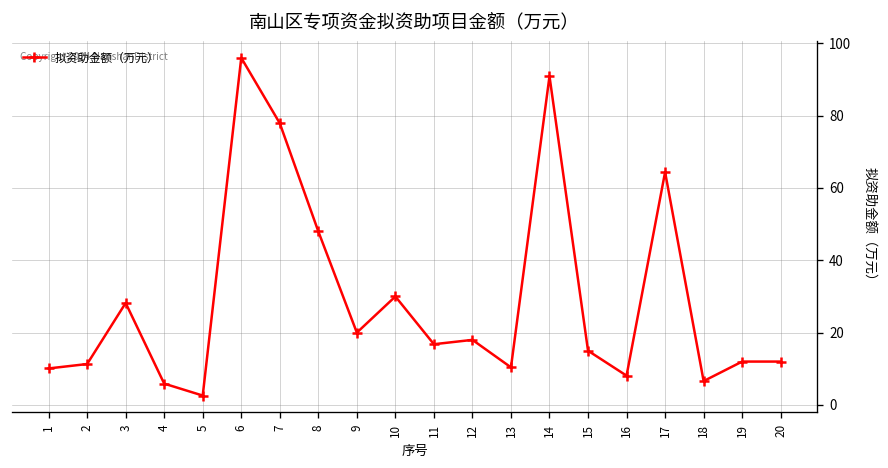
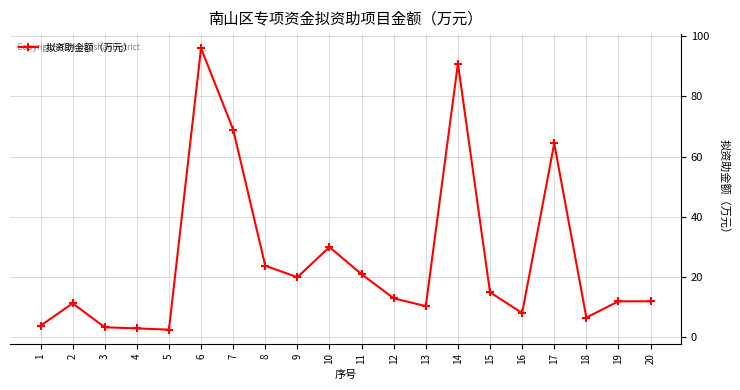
  {
-   "1": 10,
+   "1": 4,
    "2": 11,
-   "3": 28,
-   "4": 6,
+   "3": 3,
+   "4": 3,
    "5": 3,
    "6": 96,
-   "7": 78,
-   "8": 48,
+   "7": 69,
+   "8": 24,
    "9": 20,
    "10": 30,
-   "11": 17,
-   "12": 18,
+   "11": 21,
+   "12": 13,
    "13": 10,
    "14": 91,
    "15": 15,
    "16": 8,
    "17": 64,
    "18": 7,
    "19": 12,
    "20": 12
  }
